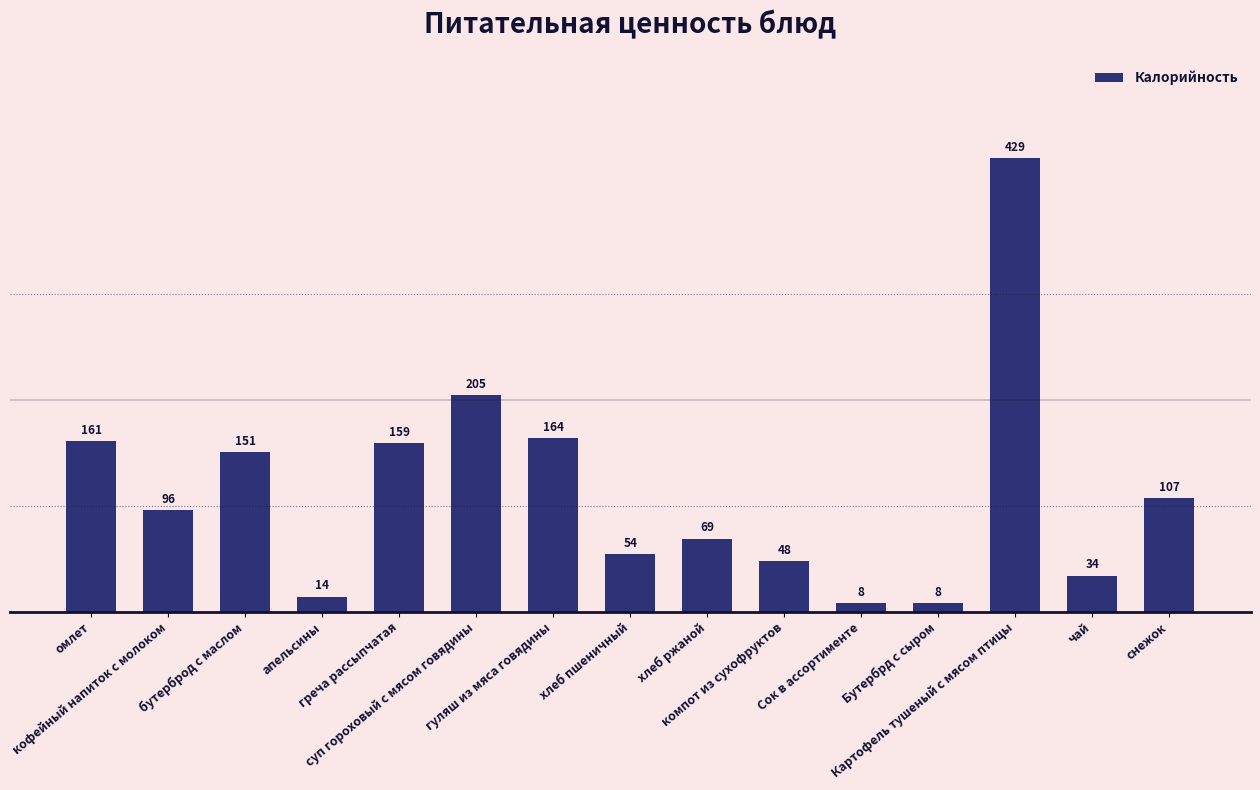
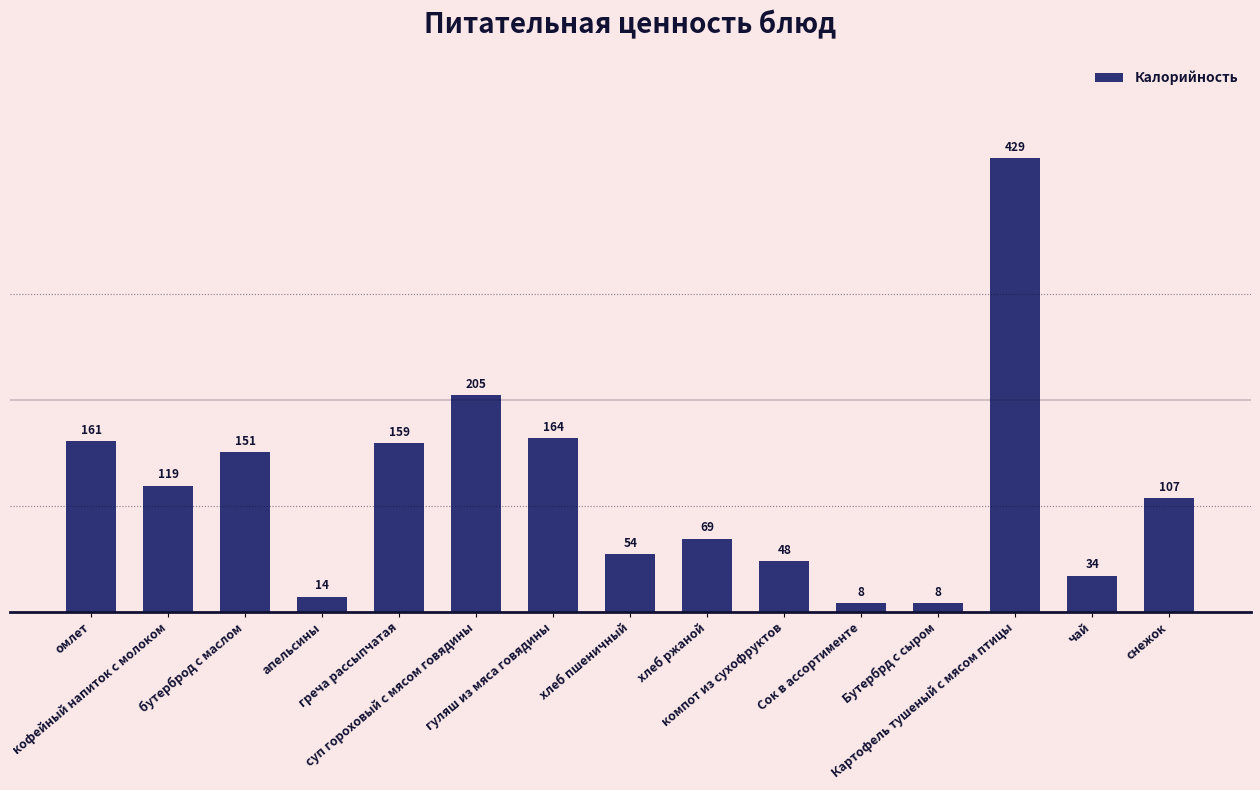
  {
    "омлет": 161,
-   "кофейный напиток с молоком": 96,
+   "кофейный напиток с молоком": 119,
    "бутерброд с маслом": 151,
    "апельсины": 14,
    "греча рассыпчатая": 159,
    "суп гороховый с мясом говядины": 205,
    "гуляш из мяса говядины": 164,
    "хлеб пшеничный": 54,
    "хлеб ржаной": 69,
    "компот из сухофруктов": 48,
    "Сок в ассортименте": 8,
    "Бутербрд с сыром": 8,
    "Картофель тушеный с мясом птицы": 429,
    "чай": 34,
    "снежок": 107
  }
